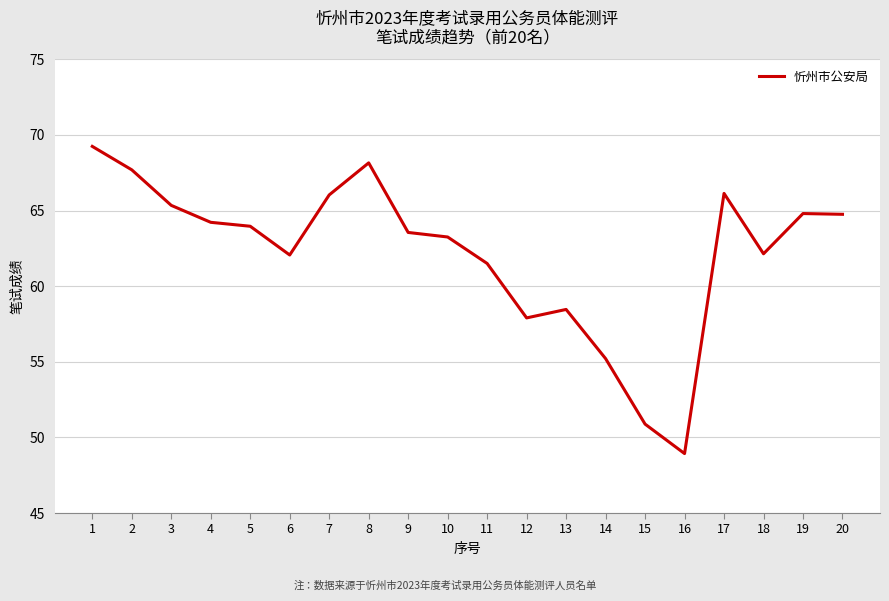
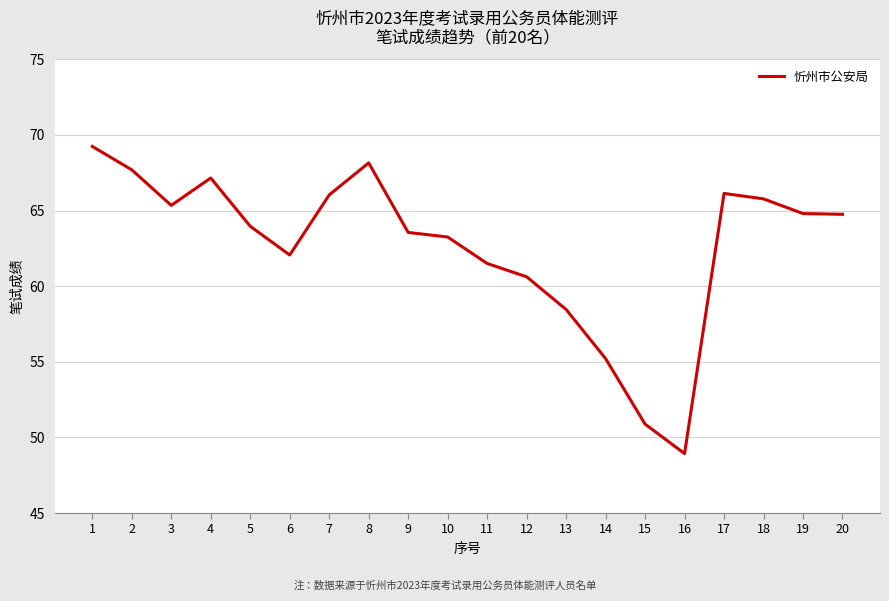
  {
    "1": 69.2,
    "2": 67.7,
    "3": 65.3,
-   "4": 64.2,
+   "4": 67.2,
    "5": 64.0,
    "6": 62.1,
    "7": 66.0,
    "8": 68.2,
    "9": 63.6,
    "10": 63.3,
    "11": 61.5,
-   "12": 57.9,
+   "12": 60.6,
    "13": 58.5,
    "14": 55.2,
    "15": 50.9,
    "16": 48.9,
    "17": 66.1,
-   "18": 62.1,
+   "18": 65.8,
    "19": 64.8,
    "20": 64.8
  }
